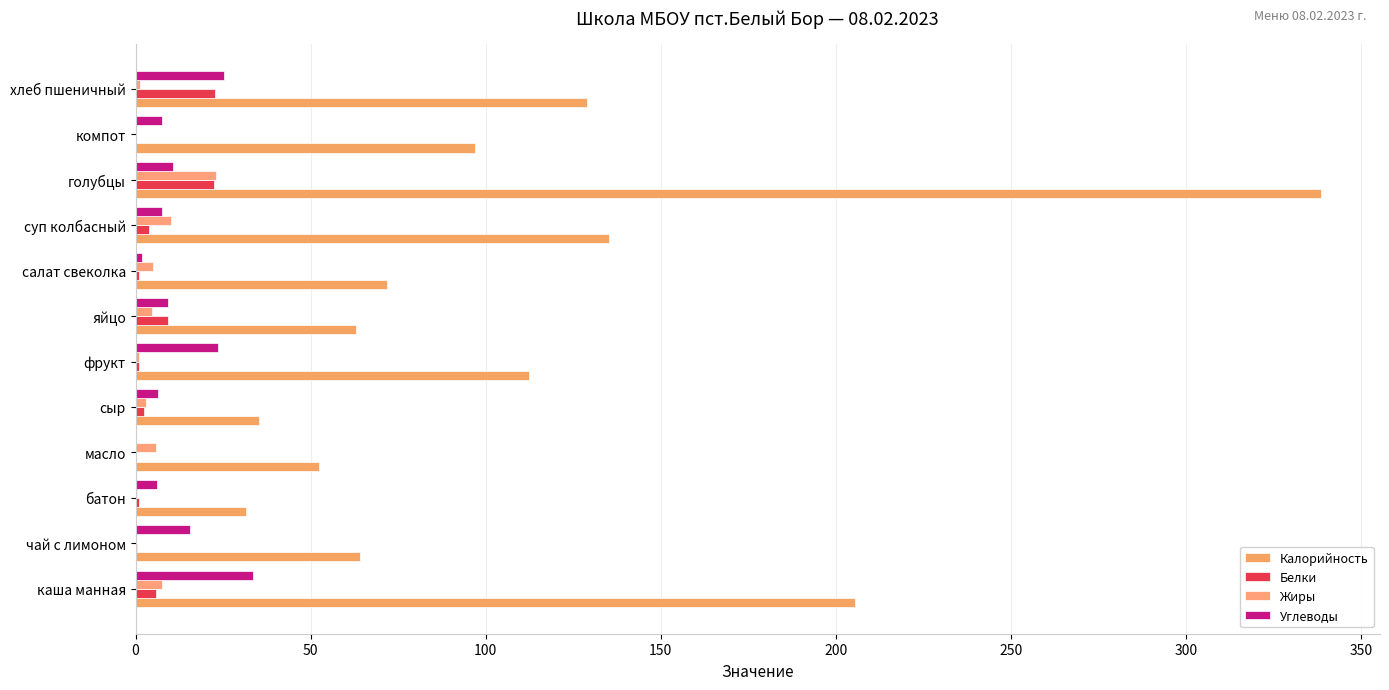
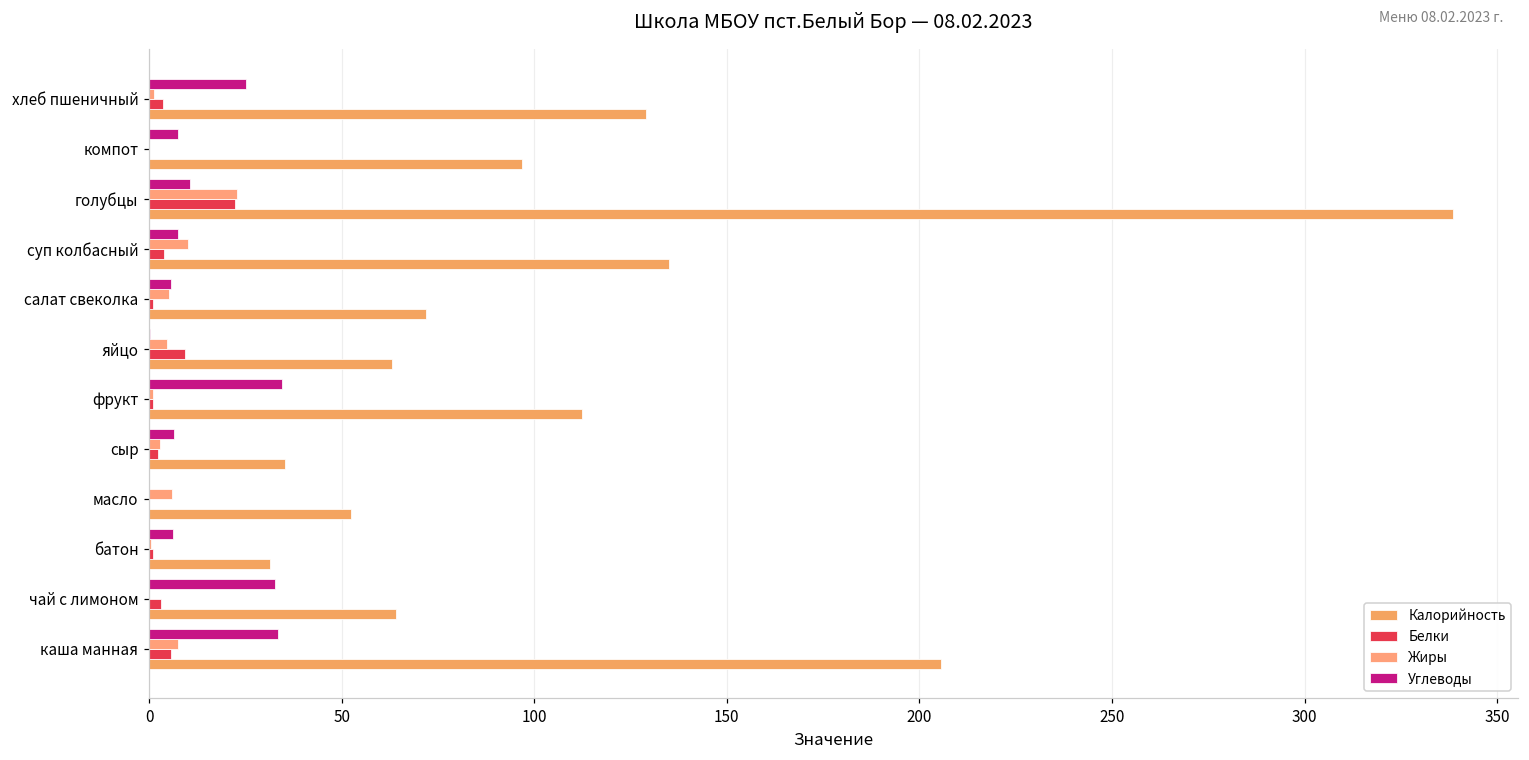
  {
    "Белки": {
-     "хлеб пшеничный": 23,
+     "хлеб пшеничный": 4,
      "компот": 0,
      "голубцы": 22,
      "суп колбасный": 4,
      "салат свеколка": 1,
      "яйцо": 9,
      "фрукт": 1,
      "сыр": 2,
      "батон": 1,
-     "чай с лимоном": 0,
+     "чай с лимоном": 3,
      "каша манная": 6
    },
    "Углеводы": {
      "хлеб пшеничный": 25,
      "компот": 8,
      "голубцы": 11,
      "суп колбасный": 8,
-     "салат свеколка": 2,
-     "яйцо": 9,
-     "фрукт": 24,
+     "салат свеколка": 6,
+     "яйцо": 0,
+     "фрукт": 35,
      "сыр": 7,
      "батон": 6,
-     "чай с лимоном": 16,
+     "чай с лимоном": 33,
      "каша манная": 34
    }
  }
